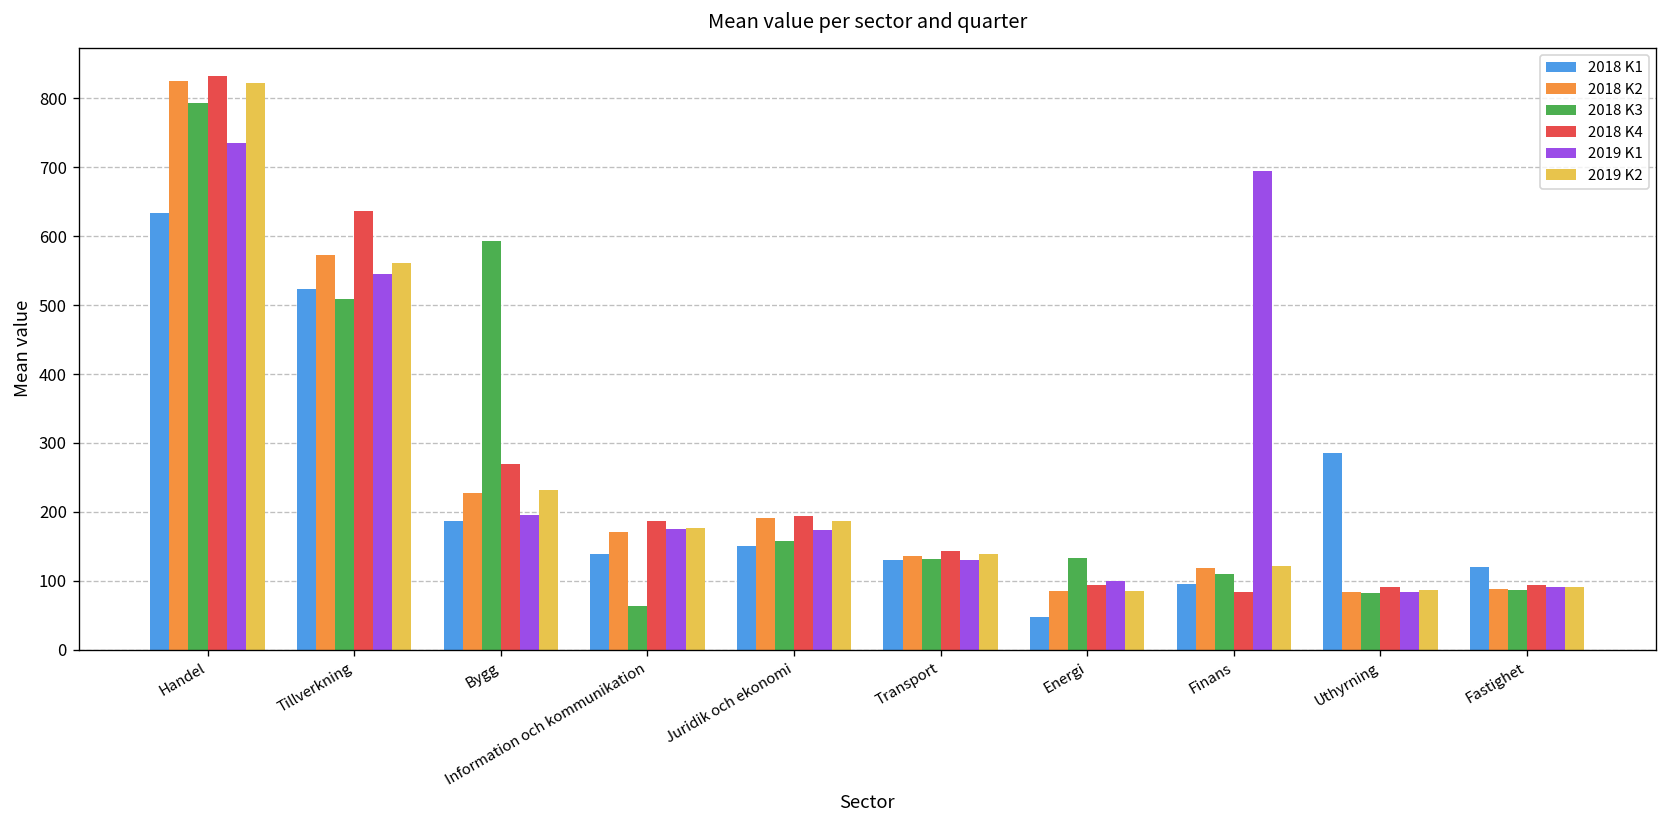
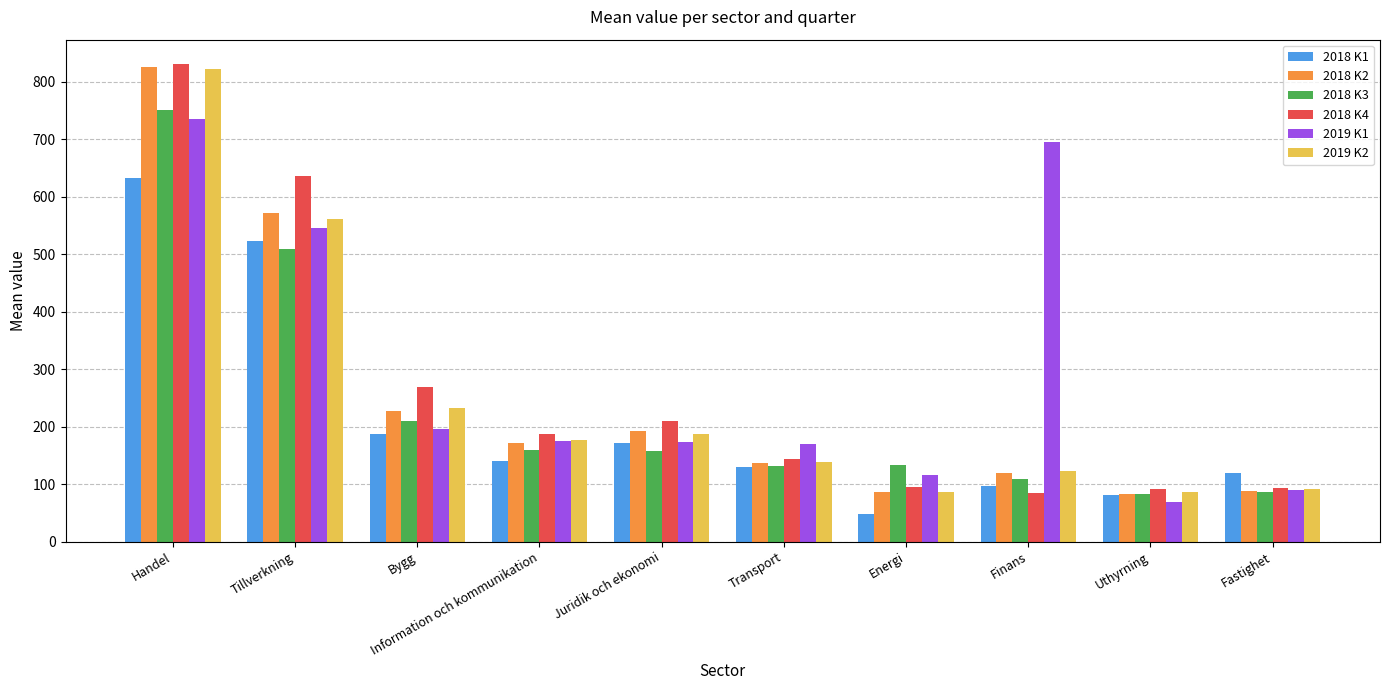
  {
    "2018 K1": {
      "Handel": 630,
      "Tillverkning": 520,
      "Bygg": 190,
      "Information och kommunikation": 140,
-     "Juridik och ekonomi": 150,
+     "Juridik och ekonomi": 170,
      "Transport": 130,
      "Energi": 50,
      "Finans": 100,
-     "Uthyrning": 290,
+     "Uthyrning": 80,
      "Fastighet": 120
    },
    "2018 K3": {
-     "Handel": 790,
+     "Handel": 750,
      "Tillverkning": 510,
-     "Bygg": 590,
-     "Information och kommunikation": 60,
+     "Bygg": 210,
+     "Information och kommunikation": 160,
      "Juridik och ekonomi": 160,
      "Transport": 130,
      "Energi": 130,
      "Finans": 110,
      "Uthyrning": 80,
      "Fastighet": 90
    },
    "2018 K4": {
      "Handel": 830,
      "Tillverkning": 640,
      "Bygg": 270,
      "Information och kommunikation": 190,
-     "Juridik och ekonomi": 190,
+     "Juridik och ekonomi": 210,
      "Transport": 140,
      "Energi": 90,
      "Finans": 80,
      "Uthyrning": 90,
      "Fastighet": 90
    },
    "2019 K1": {
      "Handel": 740,
      "Tillverkning": 550,
      "Bygg": 200,
      "Information och kommunikation": 180,
      "Juridik och ekonomi": 170,
-     "Transport": 130,
-     "Energi": 100,
+     "Transport": 170,
+     "Energi": 120,
      "Finans": 690,
-     "Uthyrning": 80,
+     "Uthyrning": 70,
      "Fastighet": 90
    }
  }
